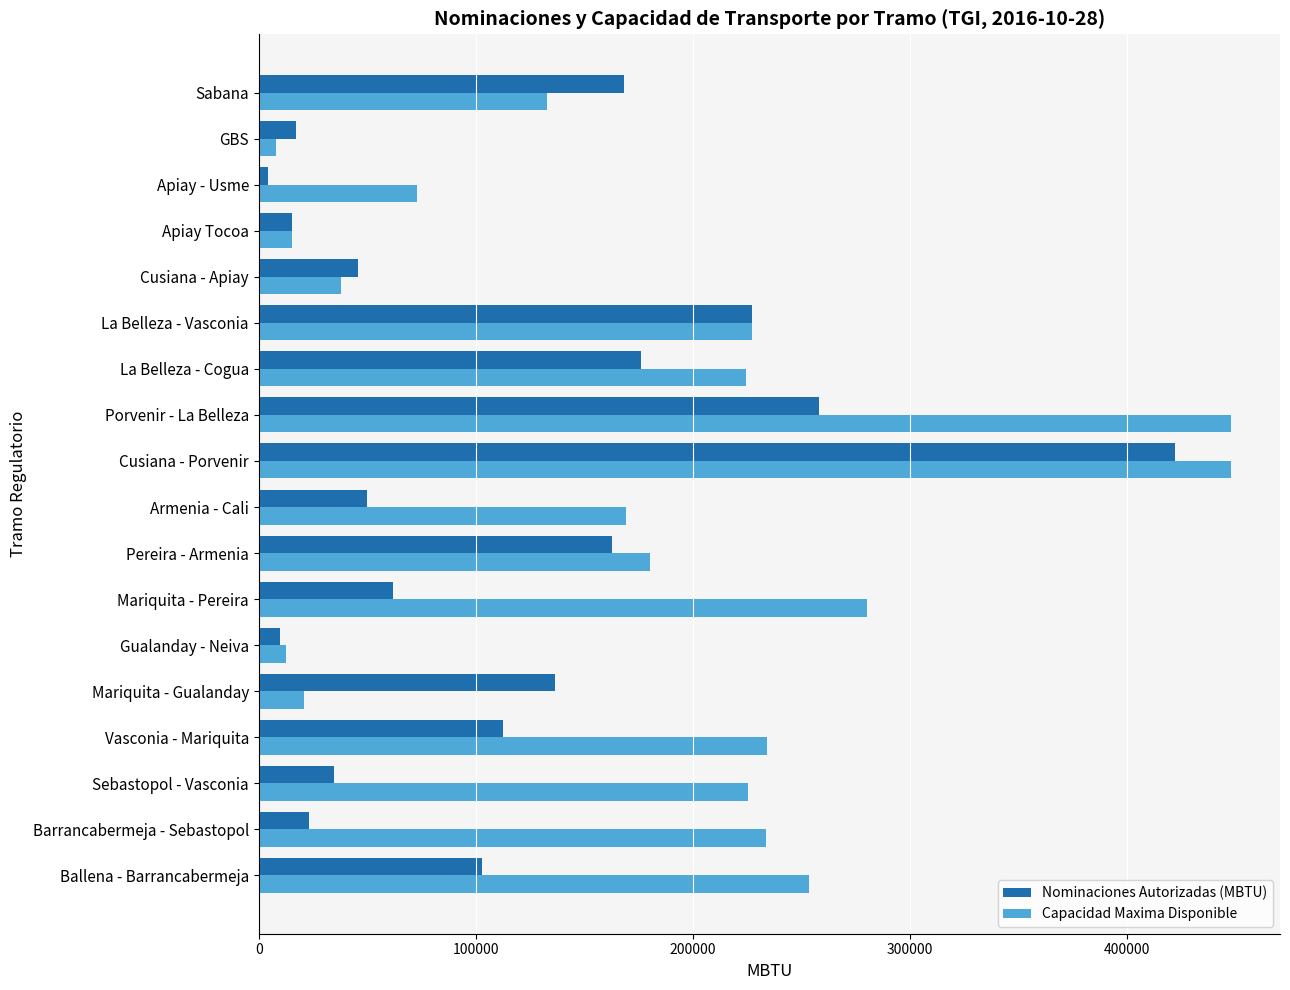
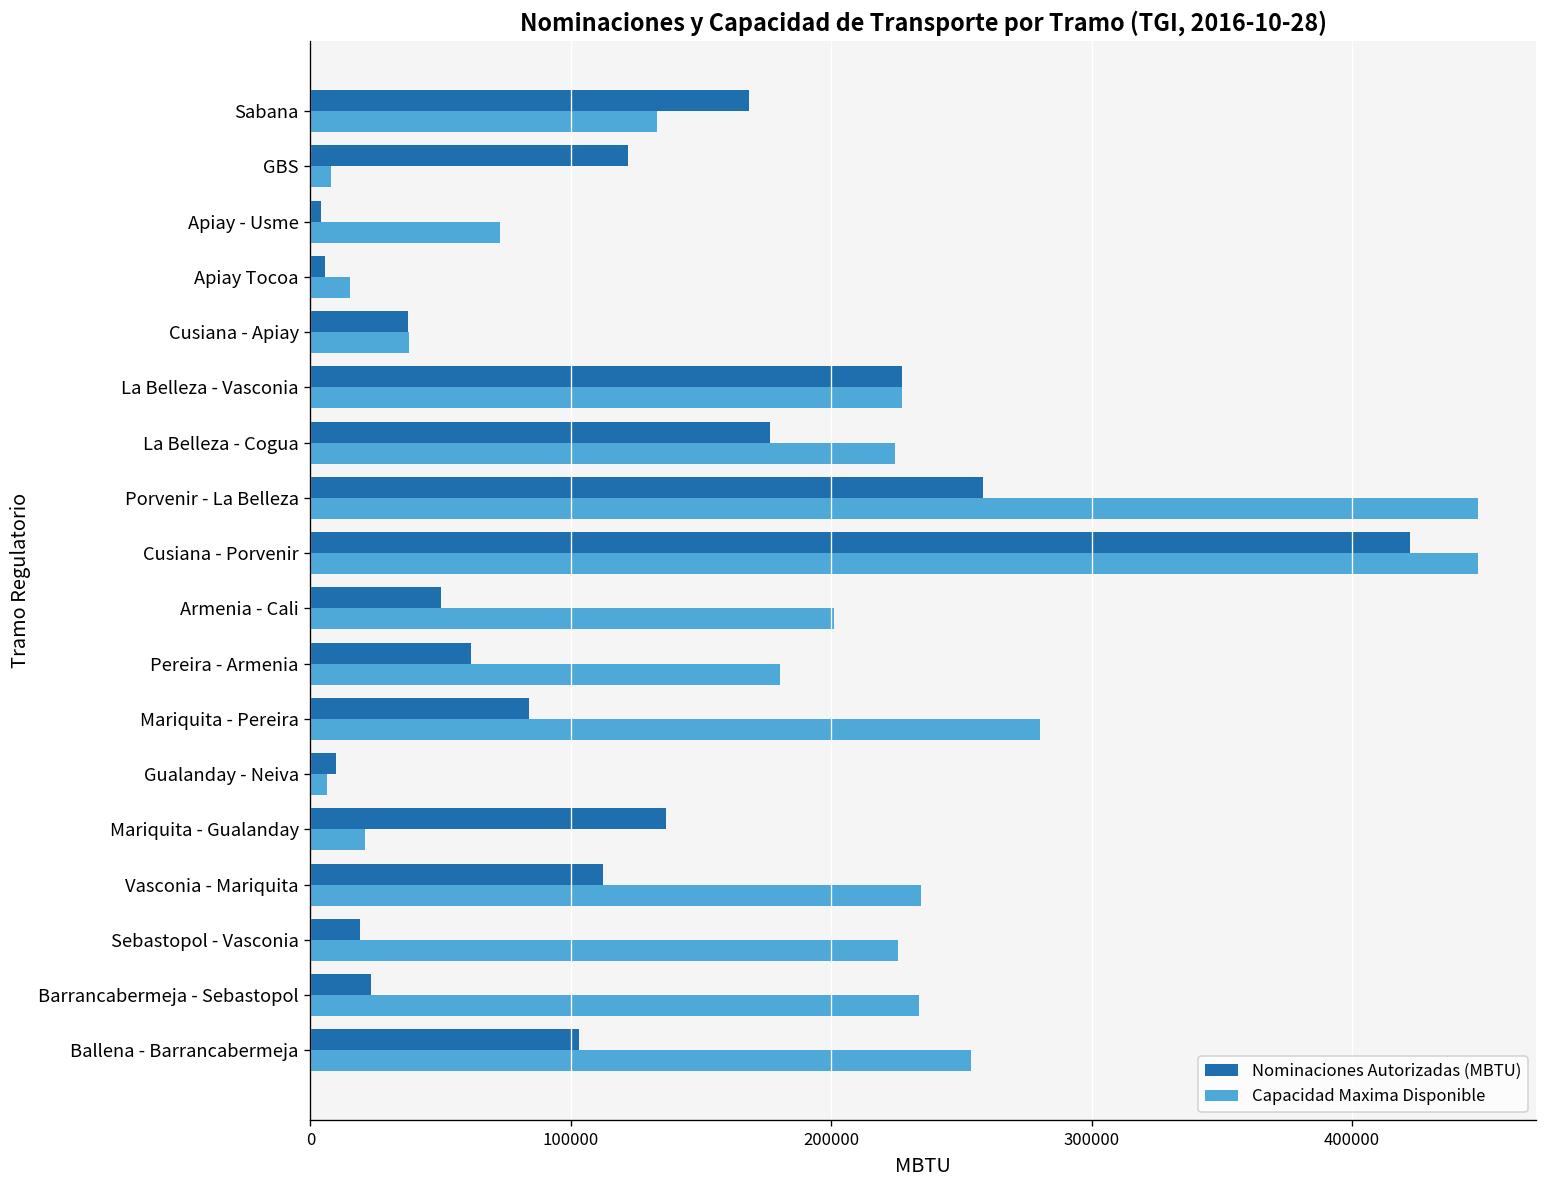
  {
    "Nominaciones Autorizadas (MBTU)": {
      "Sabana": 168000,
-     "GBS": 17000,
+     "GBS": 122000,
      "Apiay - Usme": 4000,
-     "Apiay Tocoa": 15000,
-     "Cusiana - Apiay": 46000,
+     "Apiay Tocoa": 5000,
+     "Cusiana - Apiay": 37000,
      "La Belleza - Vasconia": 227000,
      "La Belleza - Cogua": 176000,
      "Porvenir - La Belleza": 258000,
      "Cusiana - Porvenir": 422000,
      "Armenia - Cali": 50000,
-     "Pereira - Armenia": 163000,
-     "Mariquita - Pereira": 62000,
+     "Pereira - Armenia": 61000,
+     "Mariquita - Pereira": 84000,
      "Gualanday - Neiva": 10000,
      "Mariquita - Gualanday": 136000,
      "Vasconia - Mariquita": 112000,
-     "Sebastopol - Vasconia": 35000,
+     "Sebastopol - Vasconia": 19000,
      "Barrancabermeja - Sebastopol": 23000,
      "Ballena - Barrancabermeja": 103000
    },
    "Capacidad Maxima Disponible": {
      "Sabana": 133000,
      "GBS": 8000,
      "Apiay - Usme": 73000,
      "Apiay Tocoa": 15000,
      "Cusiana - Apiay": 38000,
      "La Belleza - Vasconia": 227000,
      "La Belleza - Cogua": 225000,
      "Porvenir - La Belleza": 448000,
      "Cusiana - Porvenir": 448000,
-     "Armenia - Cali": 169000,
+     "Armenia - Cali": 201000,
      "Pereira - Armenia": 181000,
      "Mariquita - Pereira": 280000,
-     "Gualanday - Neiva": 13000,
+     "Gualanday - Neiva": 6000,
      "Mariquita - Gualanday": 21000,
      "Vasconia - Mariquita": 234000,
      "Sebastopol - Vasconia": 225000,
      "Barrancabermeja - Sebastopol": 234000,
      "Ballena - Barrancabermeja": 254000
    }
  }
